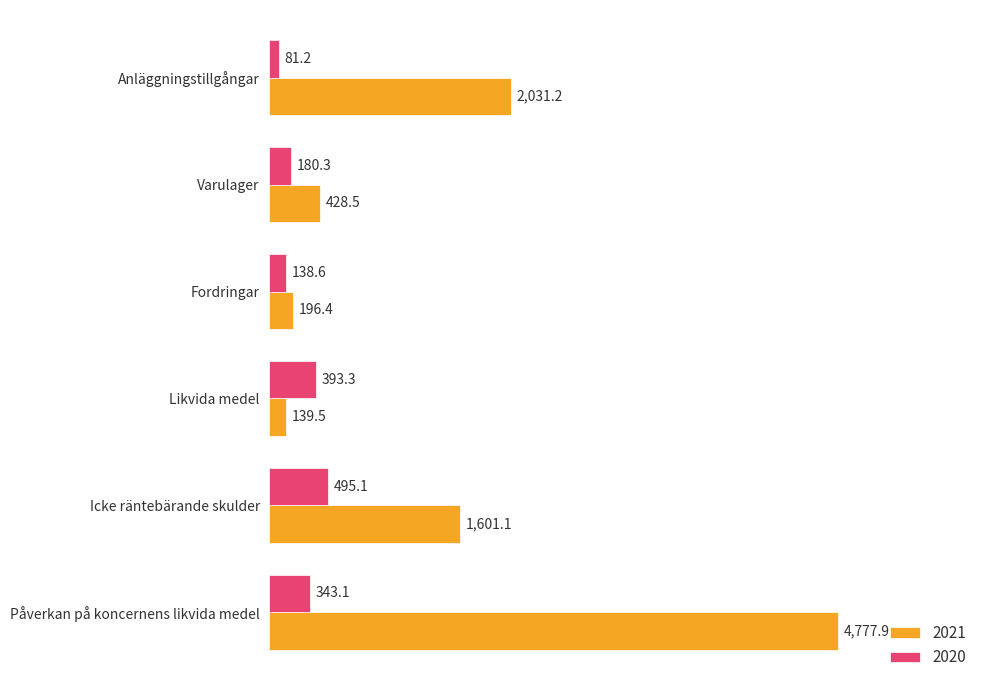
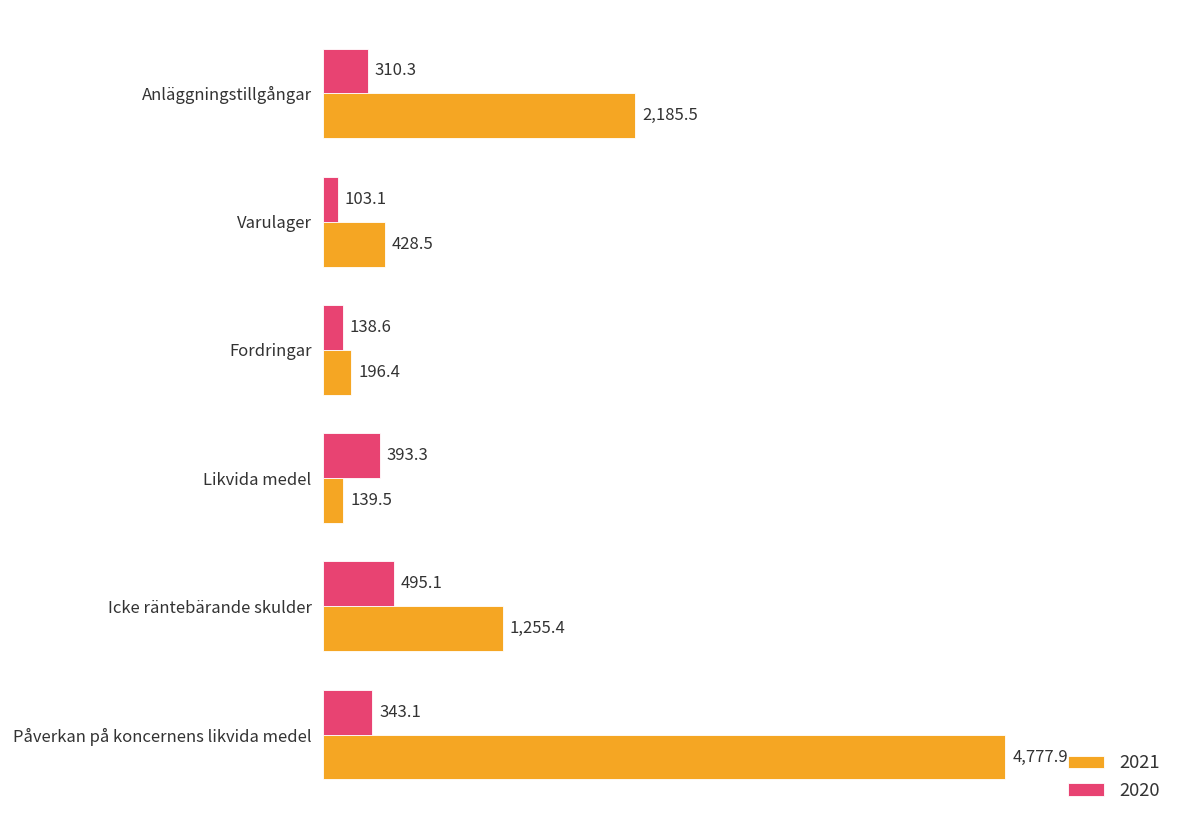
  {
    "2021": {
-     "Anläggningstillgångar": "2,031.2",
+     "Anläggningstillgångar": "2,185.5",
      "Varulager": "428.5",
      "Fordringar": "196.4",
      "Likvida medel": "139.5",
-     "Icke räntebärande skulder": "1,601.1",
+     "Icke räntebärande skulder": "1,255.4",
      "Påverkan på koncernens likvida medel": "4,777.9"
    },
    "2020": {
-     "Anläggningstillgångar": "81.2",
-     "Varulager": "180.3",
+     "Anläggningstillgångar": "310.3",
+     "Varulager": "103.1",
      "Fordringar": "138.6",
      "Likvida medel": "393.3",
      "Icke räntebärande skulder": "495.1",
      "Påverkan på koncernens likvida medel": "343.1"
    }
  }
